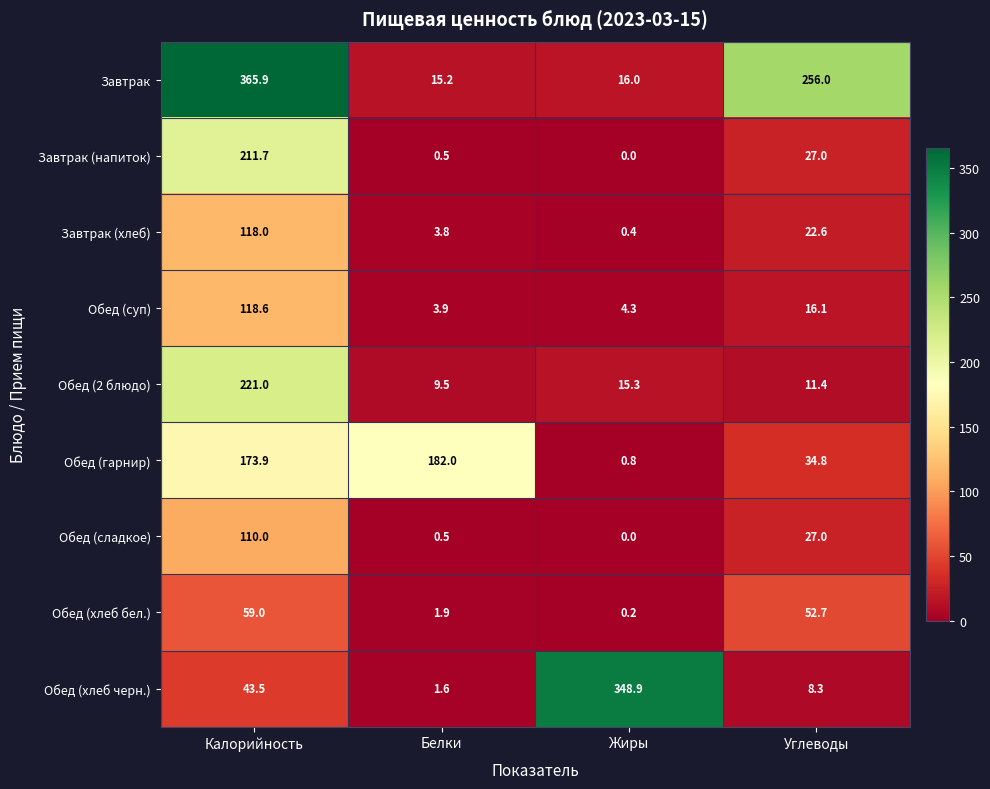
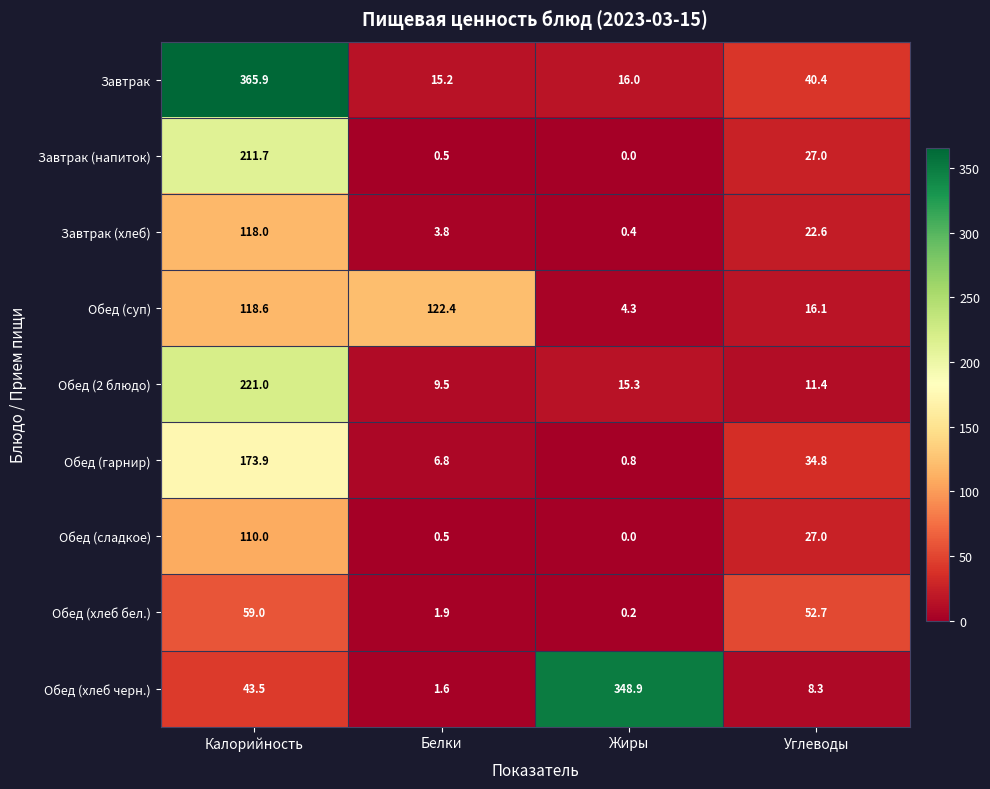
  {
    "Завтрак": {
      "Калорийность": 365.9,
      "Белки": 15.2,
      "Жиры": 16.0,
-     "Углеводы": 256.0
+     "Углеводы": 40.4
    },
    "Завтрак (напиток)": {
      "Калорийность": 211.7,
      "Белки": 0.5,
      "Жиры": 0.0,
      "Углеводы": 27.0
    },
    "Завтрак (хлеб)": {
      "Калорийность": 118.0,
      "Белки": 3.8,
      "Жиры": 0.4,
      "Углеводы": 22.6
    },
    "Обед (суп)": {
      "Калорийность": 118.6,
-     "Белки": 3.9,
+     "Белки": 122.4,
      "Жиры": 4.3,
      "Углеводы": 16.1
    },
    "Обед (2 блюдо)": {
      "Калорийность": 221.0,
      "Белки": 9.5,
      "Жиры": 15.3,
      "Углеводы": 11.4
    },
    "Обед (гарнир)": {
      "Калорийность": 173.9,
-     "Белки": 182.0,
+     "Белки": 6.8,
      "Жиры": 0.8,
      "Углеводы": 34.8
    },
    "Обед (сладкое)": {
      "Калорийность": 110.0,
      "Белки": 0.5,
      "Жиры": 0.0,
      "Углеводы": 27.0
    },
    "Обед (хлеб бел.)": {
      "Калорийность": 59.0,
      "Белки": 1.9,
      "Жиры": 0.2,
      "Углеводы": 52.7
    },
    "Обед (хлеб черн.)": {
      "Калорийность": 43.5,
      "Белки": 1.6,
      "Жиры": 348.9,
      "Углеводы": 8.3
    }
  }
